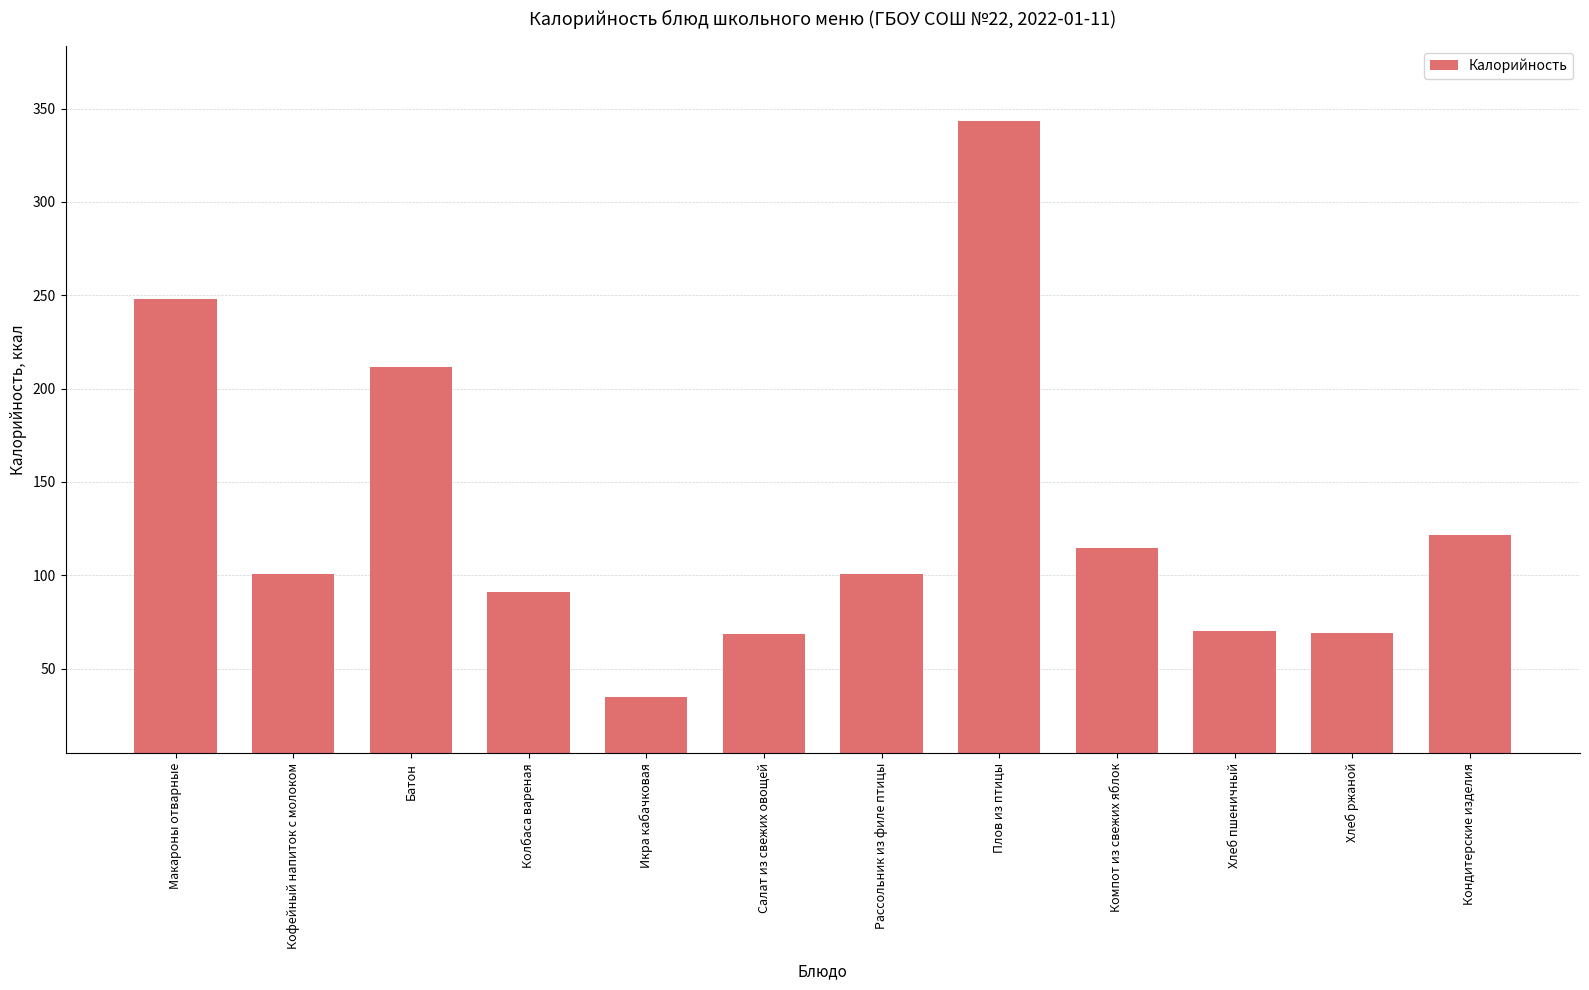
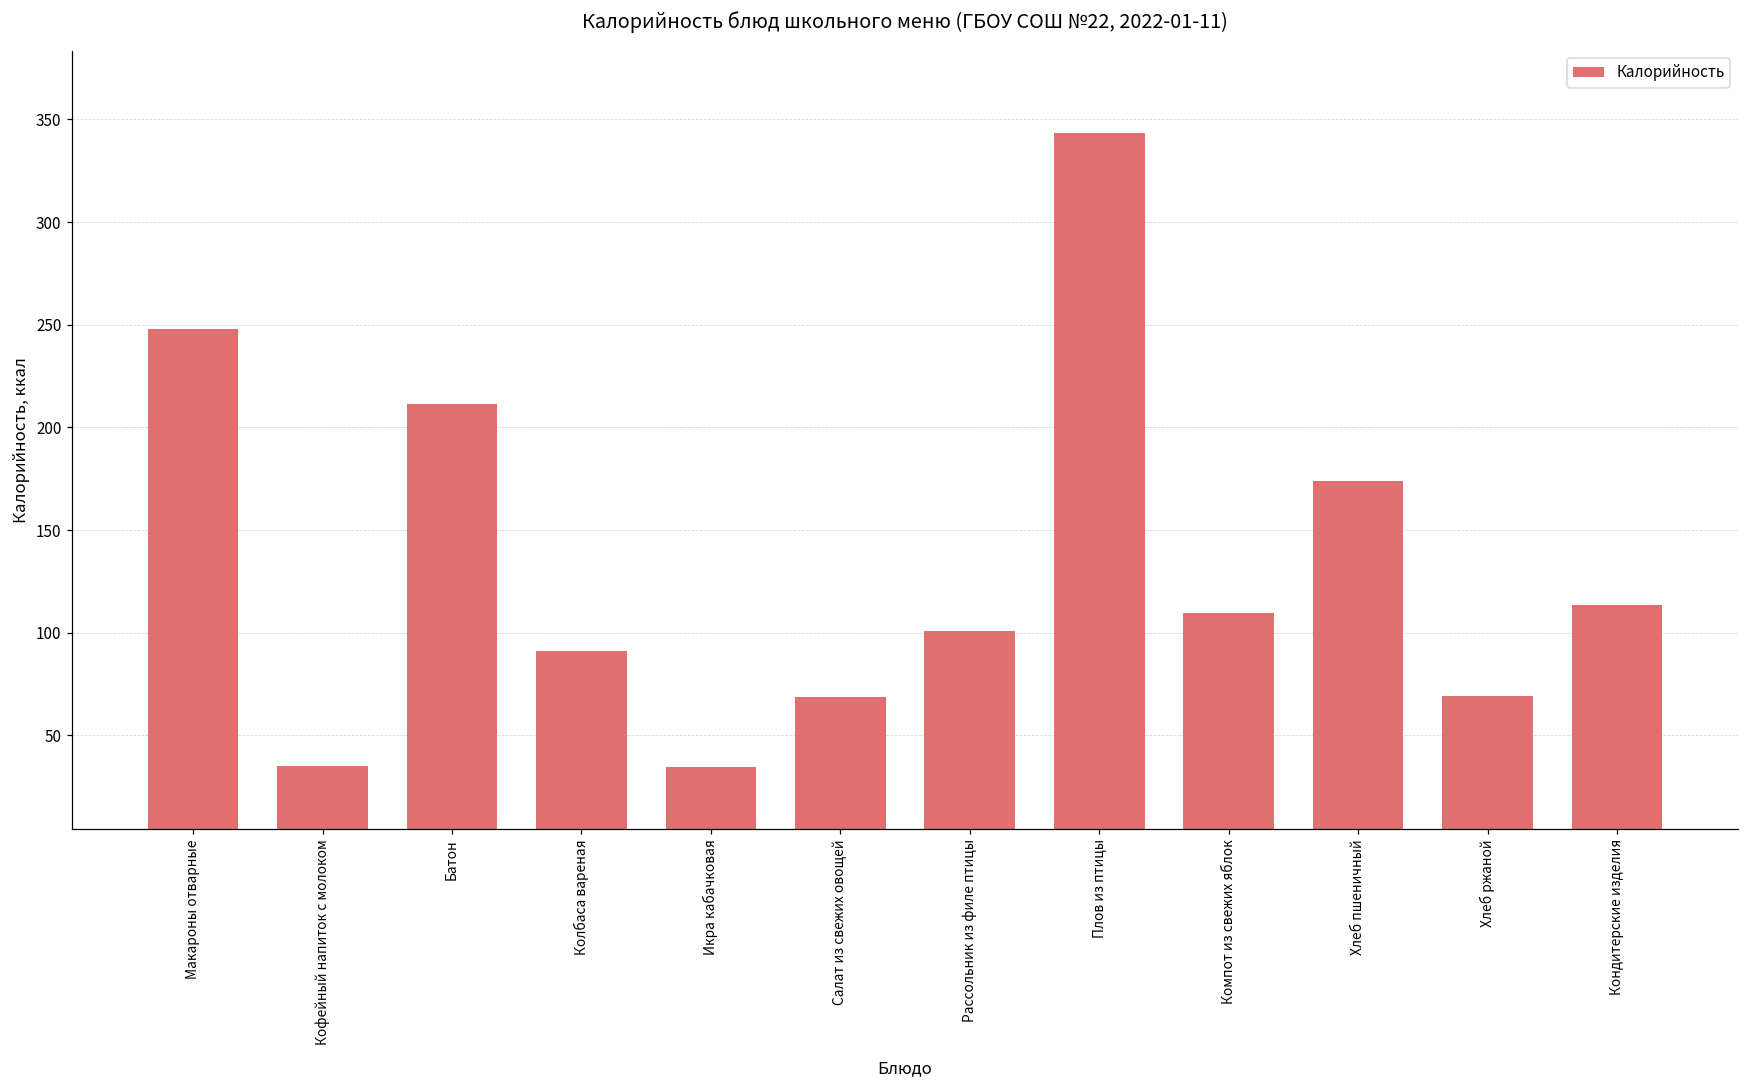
  {
    "Макароны отварные": 248,
-   "Кофейный напиток с молоком": 101,
+   "Кофейный напиток с молоком": 35,
    "Батон": 212,
    "Колбаса вареная": 91,
    "Икра кабачковая": 35,
    "Салат из свежих овощей": 69,
    "Рассольник из филе птицы": 101,
    "Плов из птицы": 344,
-   "Компот из свежих яблок": 115,
-   "Хлеб пшеничный": 70,
+   "Компот из свежих яблок": 110,
+   "Хлеб пшеничный": 174,
    "Хлеб ржаной": 69,
-   "Кондитерские изделия": 122
+   "Кондитерские изделия": 113
  }
